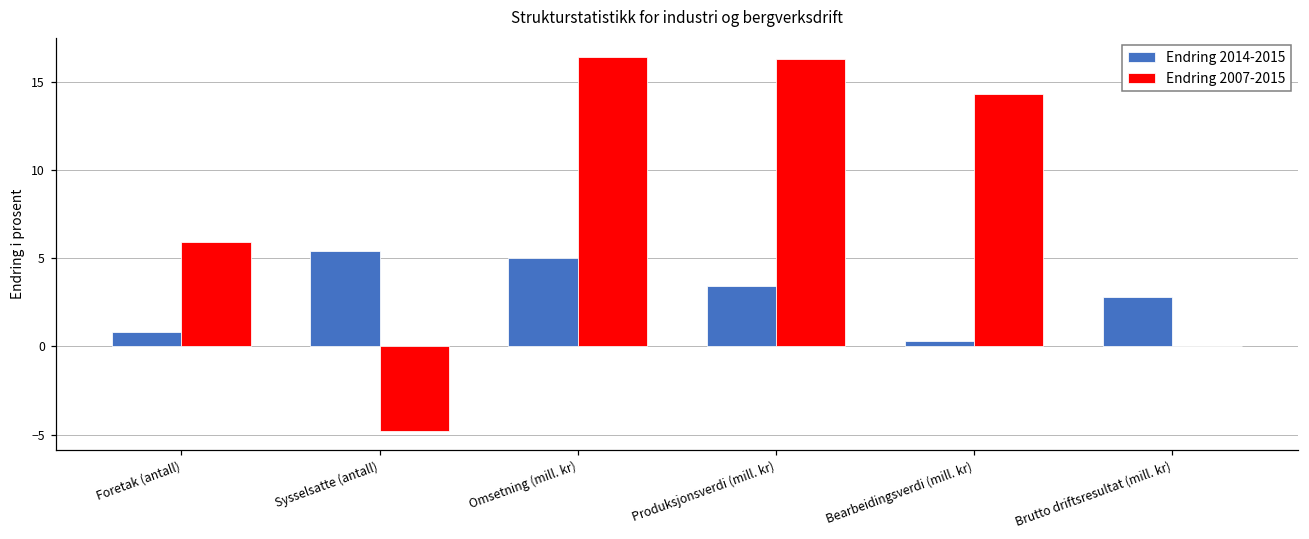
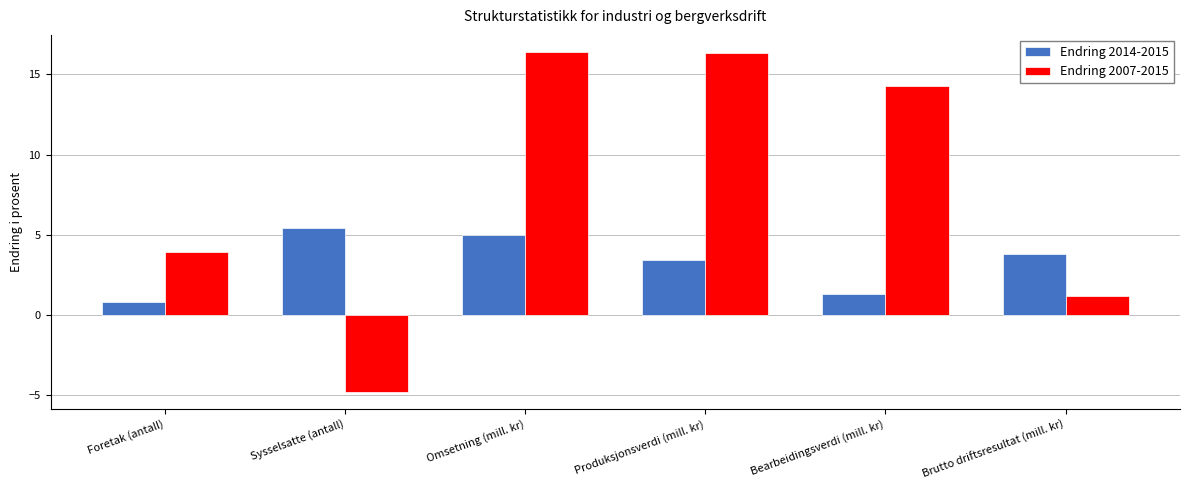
  {
    "Endring 2014-2015": {
      "Foretak (antall)": 0.8,
      "Sysselsatte (antall)": 5.4,
      "Omsetning (mill. kr)": 5.0,
      "Produksjonsverdi (mill. kr)": 3.4,
-     "Bearbeidingsverdi (mill. kr)": 0.3,
-     "Brutto driftsresultat (mill. kr)": 2.8
+     "Bearbeidingsverdi (mill. kr)": 1.3,
+     "Brutto driftsresultat (mill. kr)": 3.8
    },
    "Endring 2007-2015": {
-     "Foretak (antall)": 5.9,
+     "Foretak (antall)": 3.9,
      "Sysselsatte (antall)": -4.8,
      "Omsetning (mill. kr)": 16.4,
      "Produksjonsverdi (mill. kr)": 16.3,
      "Bearbeidingsverdi (mill. kr)": 14.3,
-     "Brutto driftsresultat (mill. kr)": 0.0
+     "Brutto driftsresultat (mill. kr)": 1.2
    }
  }
